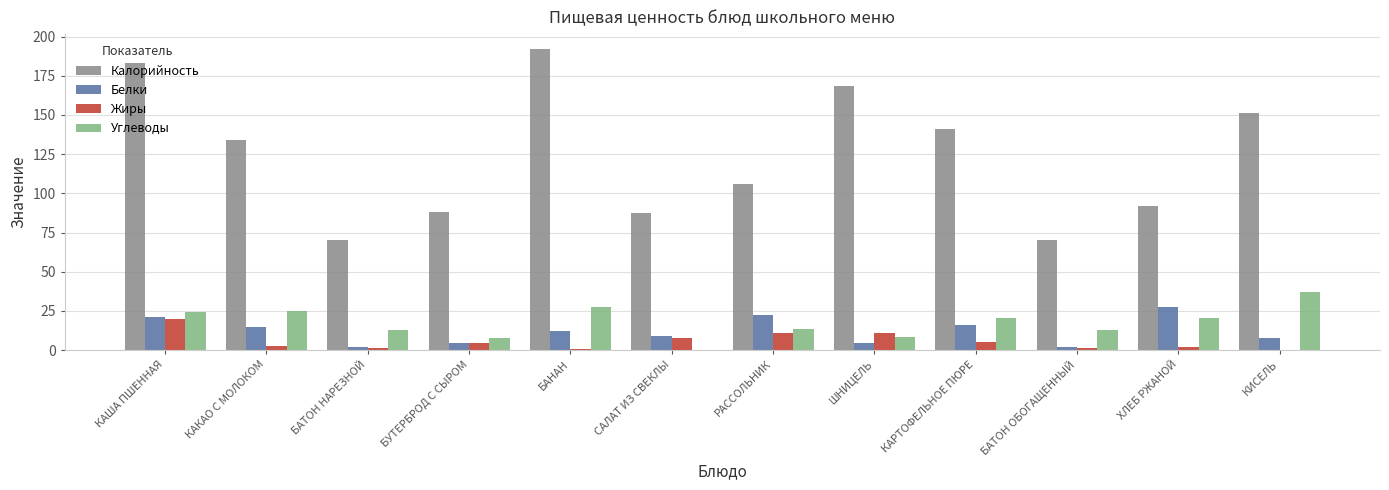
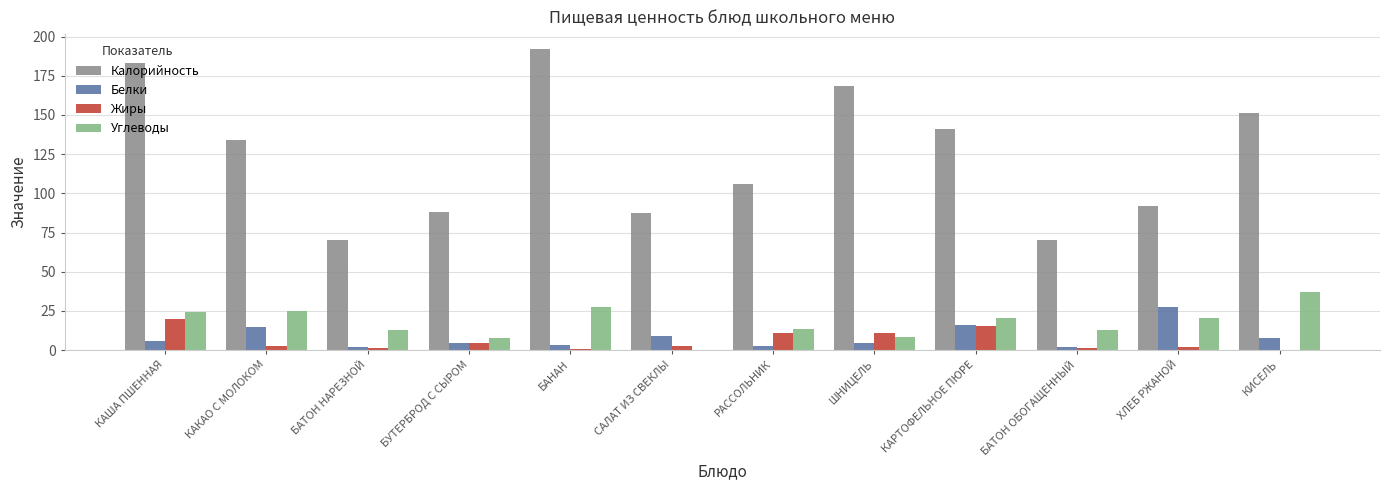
  {
    "Белки": {
-     "КАША ПШЕННАЯ": 21,
+     "КАША ПШЕННАЯ": 6,
      "КАКАО С МОЛОКОМ": 15,
      "БАТОН НАРЕЗНОЙ": 2,
      "БУТЕРБРОД С СЫРОМ": 5,
-     "БАНАН": 12,
+     "БАНАН": 3,
      "САЛАТ ИЗ СВЕКЛЫ": 9,
-     "РАССОЛЬНИК": 22,
+     "РАССОЛЬНИК": 2,
      "ШНИЦЕЛЬ": 5,
      "КАРТОФЕЛЬНОЕ ПЮРЕ": 16,
      "БАТОН ОБОГАЩЕННЫЙ": 2,
      "ХЛЕБ РЖАНОЙ": 27,
      "КИСЕЛЬ": 8
    },
    "Жиры": {
      "КАША ПШЕННАЯ": 20,
      "КАКАО С МОЛОКОМ": 3,
      "БУТЕРБРОД С СЫРОМ": 5,
-     "САЛАТ ИЗ СВЕКЛЫ": 8,
+     "САЛАТ ИЗ СВЕКЛЫ": 3,
      "РАССОЛЬНИК": 11,
      "ШНИЦЕЛЬ": 11,
-     "КАРТОФЕЛЬНОЕ ПЮРЕ": 5,
+     "КАРТОФЕЛЬНОЕ ПЮРЕ": 16,
      "ХЛЕБ РЖАНОЙ": 2
    }
  }
